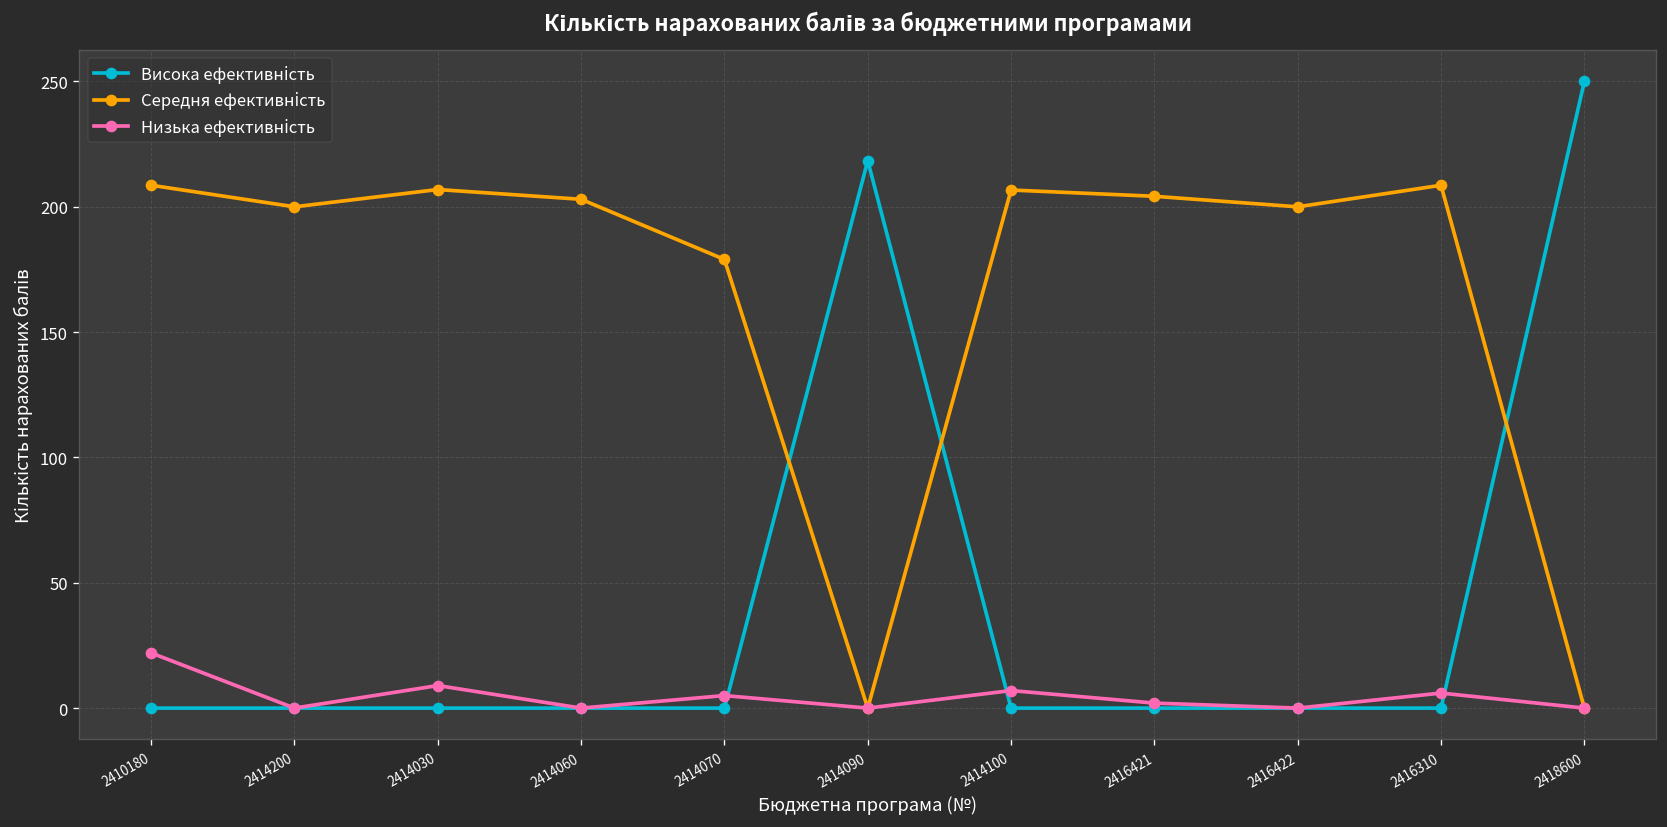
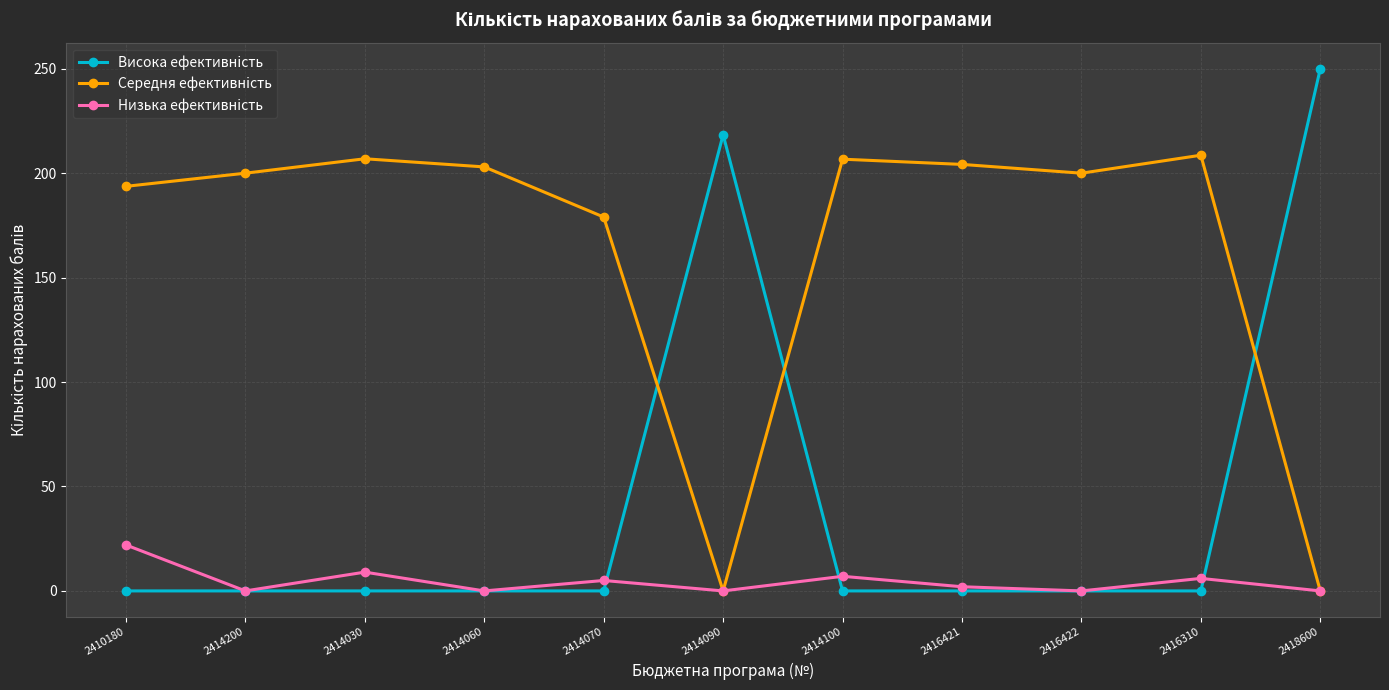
  {
    "Висока ефективність": {
      "2410180": 0,
      "2414030": 0,
      "2414070": 0,
      "2414090": 218,
      "2414100": 0,
      "2416421": 0,
      "2416310": 0,
      "2418600": 250
    },
    "Середня ефективність": {
-     "2410180": 209,
+     "2410180": 194,
      "2414200": 200,
      "2414030": 207,
      "2414060": 203,
      "2414070": 179,
      "2414100": 207,
      "2416421": 204,
      "2416422": 200,
      "2416310": 209
    },
    "Низька ефективність": {
      "2410180": 22,
      "2414030": 9,
      "2414070": 5,
      "2414100": 7,
      "2416421": 2,
      "2416310": 6
    }
  }
